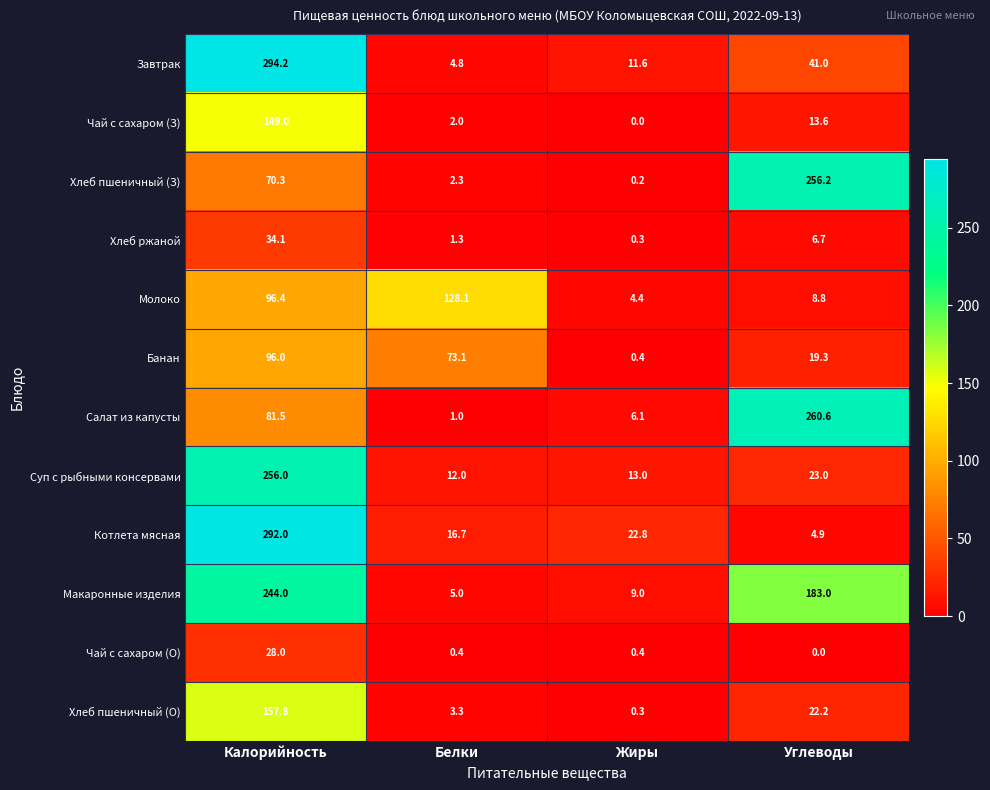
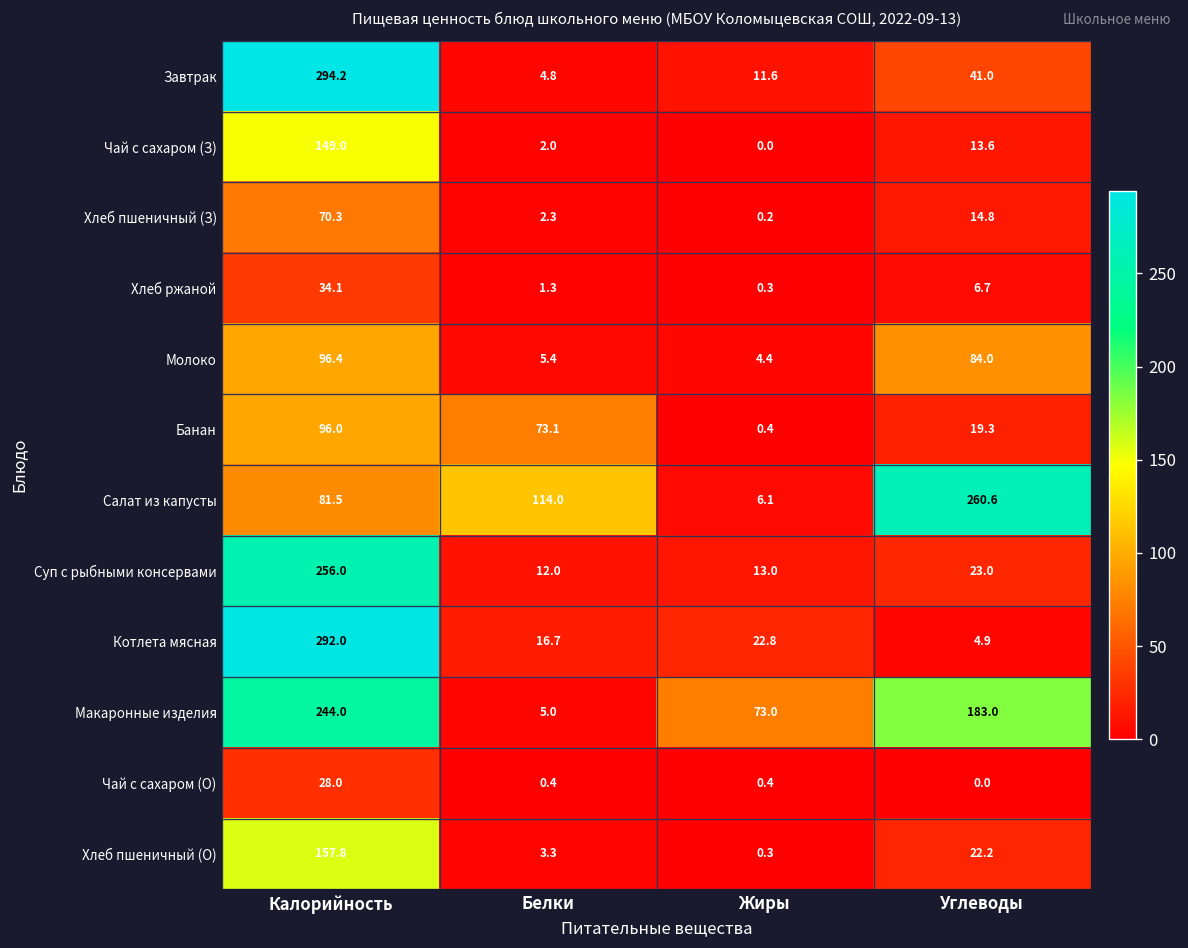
  {
    "Завтрак": {
      "Калорийность": 294.2,
      "Белки": 4.8,
      "Жиры": 11.6,
      "Углеводы": 41.0
    },
    "Чай с сахаром (З)": {
      "Калорийность": 149.0,
      "Белки": 2.0,
      "Жиры": 0.0,
      "Углеводы": 13.6
    },
    "Хлеб пшеничный (З)": {
      "Калорийность": 70.3,
      "Белки": 2.3,
      "Жиры": 0.2,
-     "Углеводы": 256.2
+     "Углеводы": 14.8
    },
    "Хлеб ржаной": {
      "Калорийность": 34.1,
      "Белки": 1.3,
      "Жиры": 0.3,
      "Углеводы": 6.7
    },
    "Молоко": {
      "Калорийность": 96.4,
-     "Белки": 128.1,
+     "Белки": 5.4,
      "Жиры": 4.4,
-     "Углеводы": 8.8
+     "Углеводы": 84.0
    },
    "Банан": {
      "Калорийность": 96.0,
      "Белки": 73.1,
      "Жиры": 0.4,
      "Углеводы": 19.3
    },
    "Салат из капусты": {
      "Калорийность": 81.5,
-     "Белки": 1.0,
+     "Белки": 114.0,
      "Жиры": 6.1,
      "Углеводы": 260.6
    },
    "Суп с рыбными консервами": {
      "Калорийность": 256.0,
      "Белки": 12.0,
      "Жиры": 13.0,
      "Углеводы": 23.0
    },
    "Котлета мясная": {
      "Калорийность": 292.0,
      "Белки": 16.7,
      "Жиры": 22.8,
      "Углеводы": 4.9
    },
    "Макаронные изделия": {
      "Калорийность": 244.0,
      "Белки": 5.0,
-     "Жиры": 9.0,
+     "Жиры": 73.0,
      "Углеводы": 183.0
    },
    "Чай с сахаром (О)": {
      "Калорийность": 28.0,
      "Белки": 0.4,
      "Жиры": 0.4,
      "Углеводы": 0.0
    },
    "Хлеб пшеничный (О)": {
      "Калорийность": 157.8,
      "Белки": 3.3,
      "Жиры": 0.3,
      "Углеводы": 22.2
    }
  }
